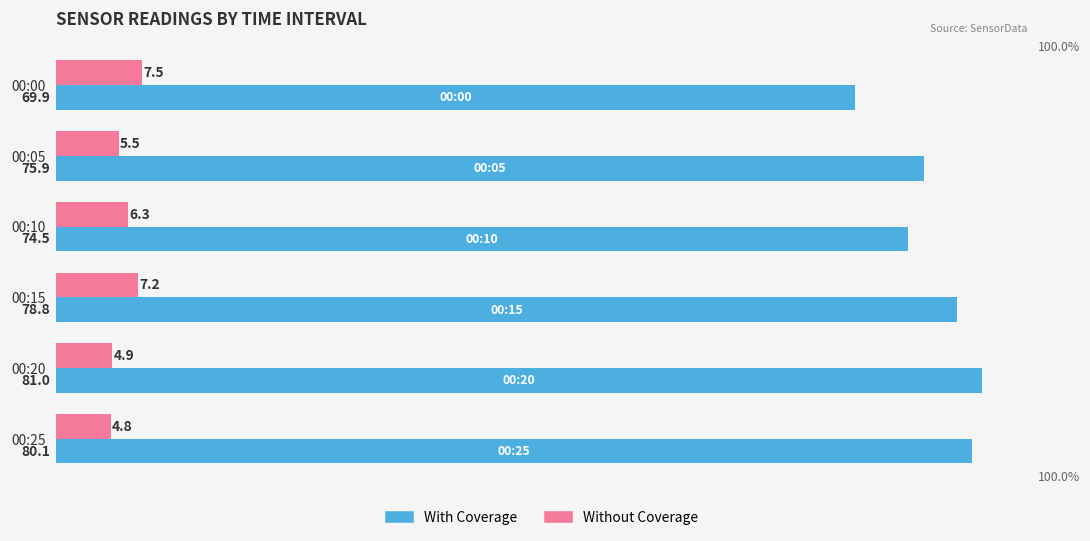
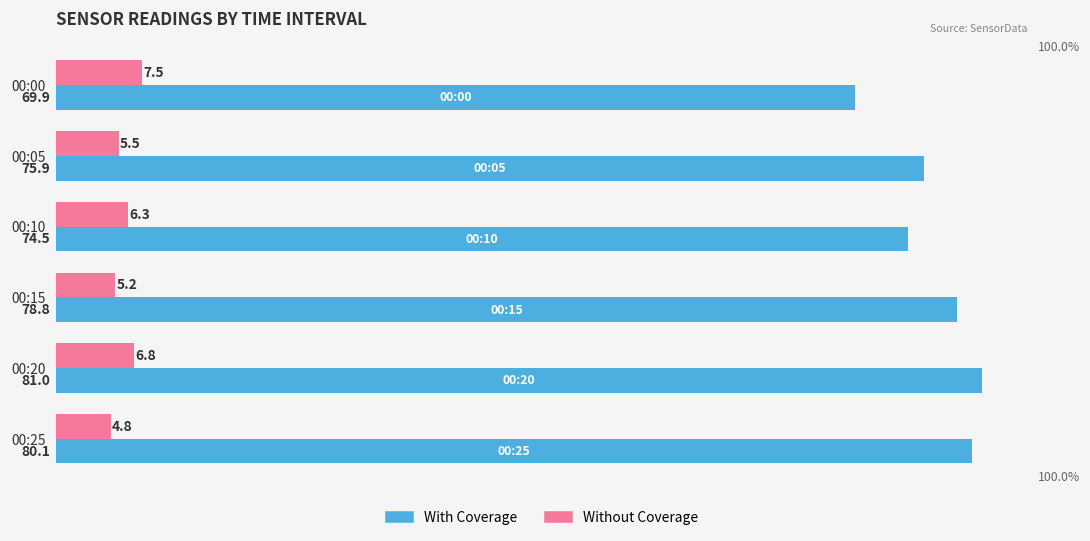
  {
    "Without Coverage": {
      "00:00": 7.5,
      "00:05": 5.5,
      "00:10": 6.3,
-     "00:15": 7.2,
-     "00:20": 4.9,
+     "00:15": 5.2,
+     "00:20": 6.8,
      "00:25": 4.8
    }
  }
